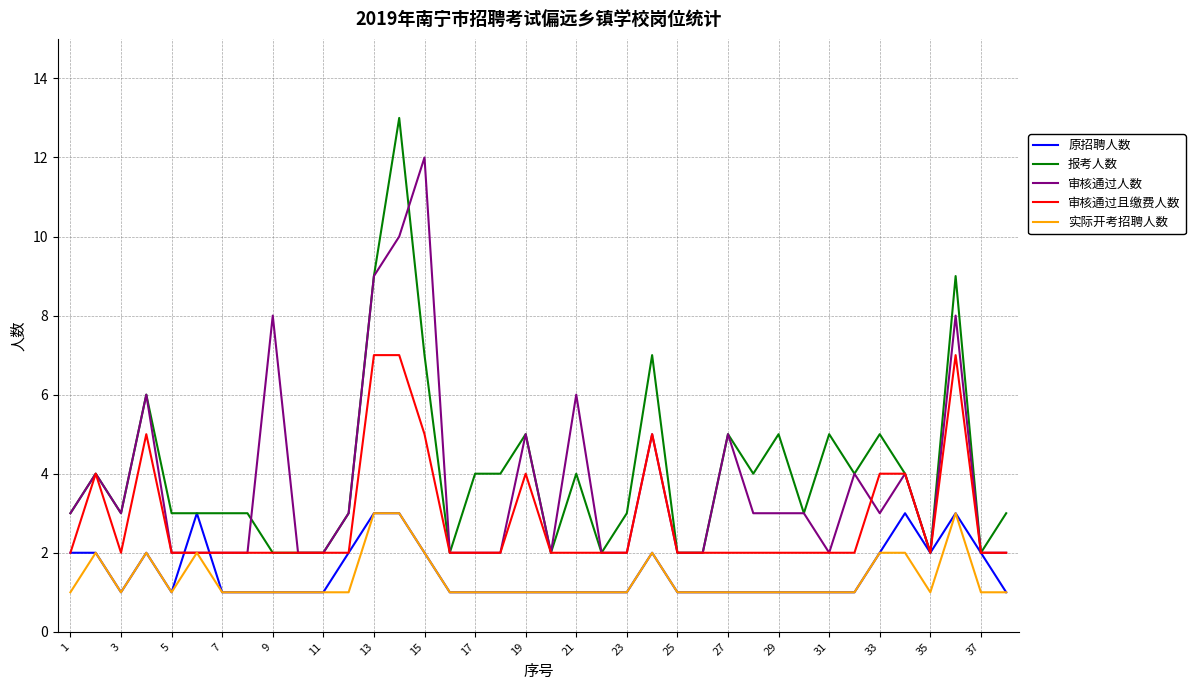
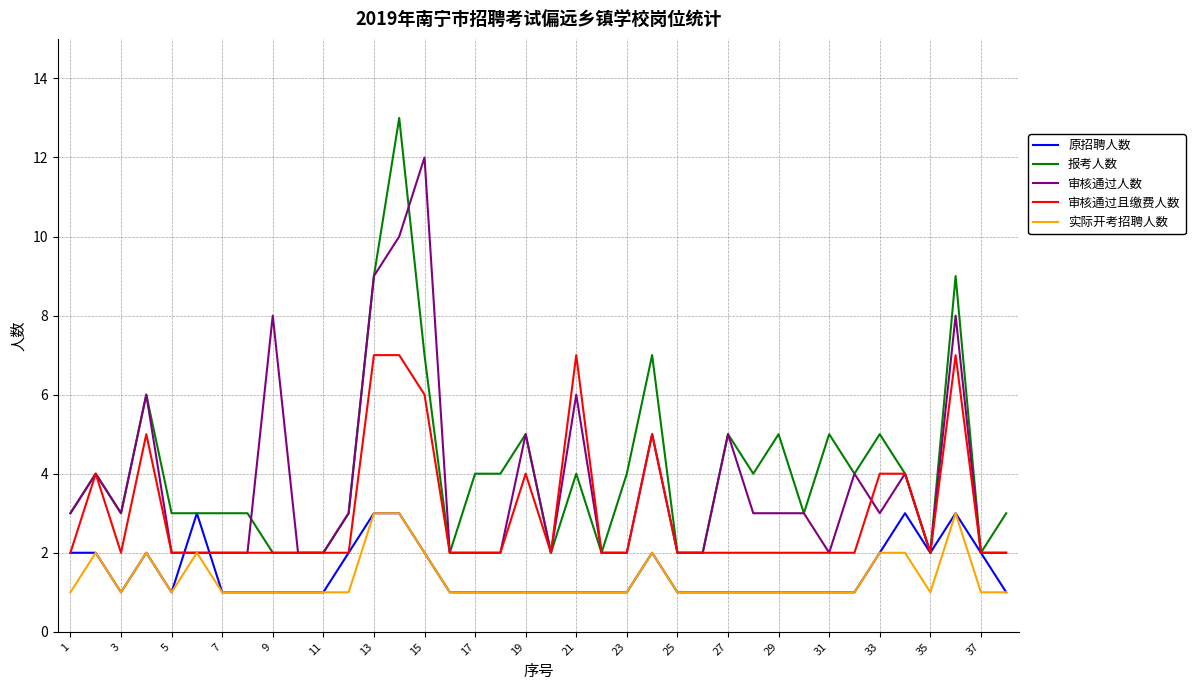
  {
    "报考人数": {
      "5": 3,
      "7": 3,
      "15": 7,
      "17": 4,
      "21": 4,
-     "23": 3,
+     "23": 4,
      "29": 5,
      "31": 5,
      "33": 5
    },
    "审核通过人数": {
      "9": 8,
      "15": 12,
      "21": 6,
      "29": 3,
      "33": 3
    },
    "审核通过且缴费人数": {
      "3": 2,
      "13": 7,
-     "15": 5,
+     "15": 6,
      "19": 4,
-     "21": 2,
+     "21": 7,
      "27": 2,
      "29": 2,
      "33": 4
    },
    "实际开考招聘人数": {
      "1": 1,
      "35": 1,
      "37": 1
    }
  }
